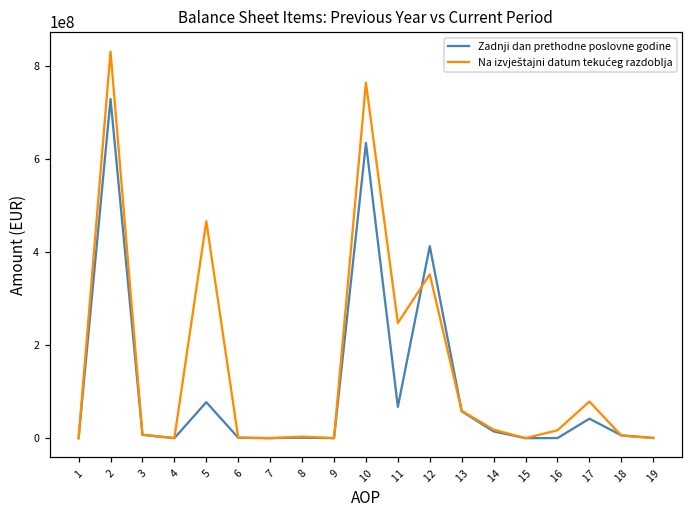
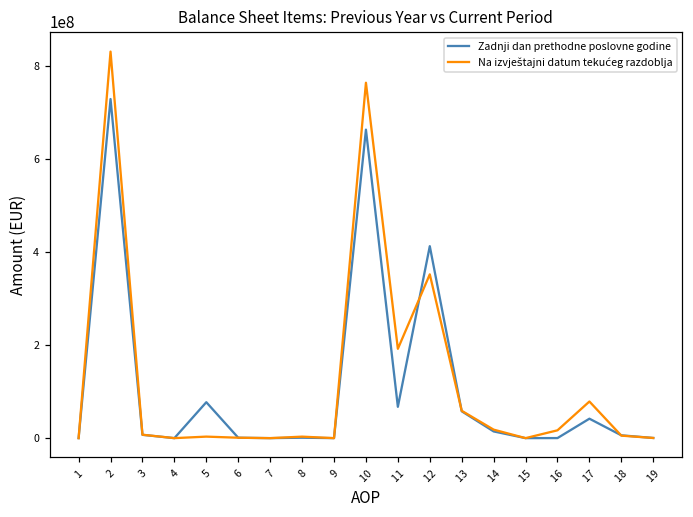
  {
    "Zadnji dan prethodne poslovne godine": {
      "2": 730000000,
      "5": 80000000,
-     "10": 630000000,
+     "10": 660000000,
      "11": 70000000,
      "12": 410000000,
      "16": 0,
      "17": 40000000
    },
    "Na izvještajni datum tekućeg razdoblja": {
      "2": 830000000,
-     "5": 470000000,
+     "5": 0,
      "10": 760000000,
-     "11": 250000000,
+     "11": 190000000,
      "12": 350000000,
      "16": 20000000,
      "17": 80000000
    }
  }
